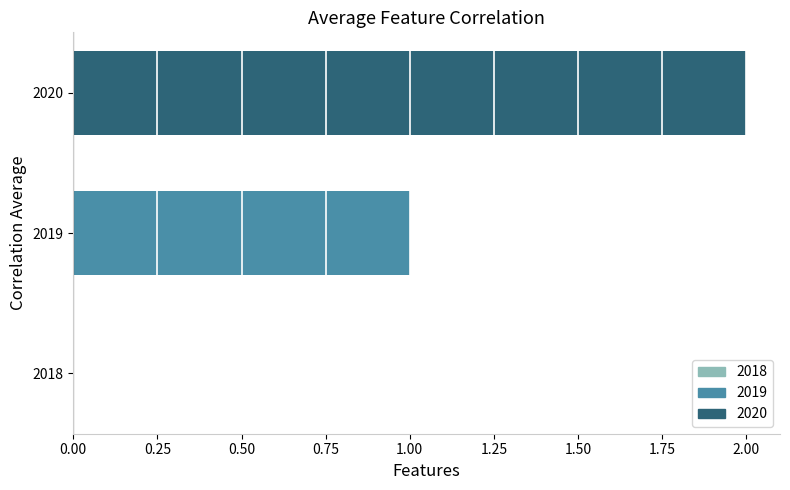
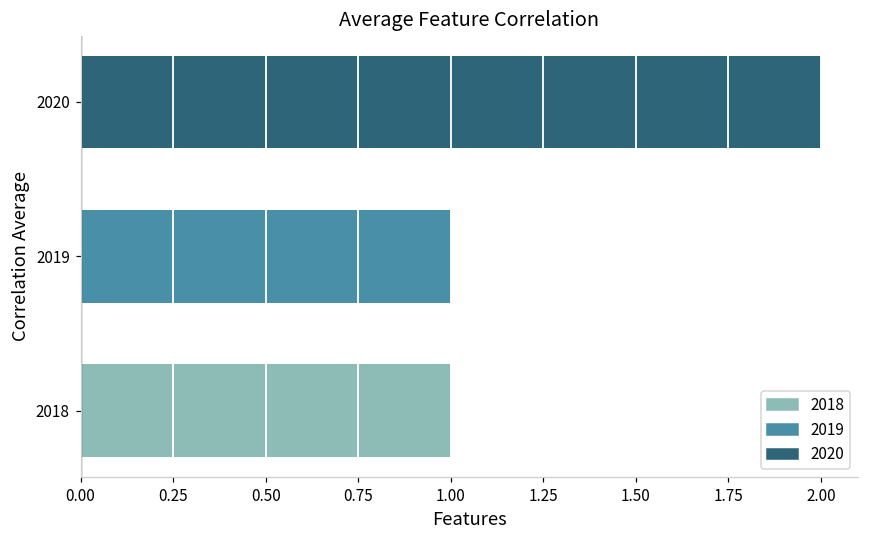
  {
    "2020": 2,
    "2019": 1,
-   "2018": 0
+   "2018": 1
  }
